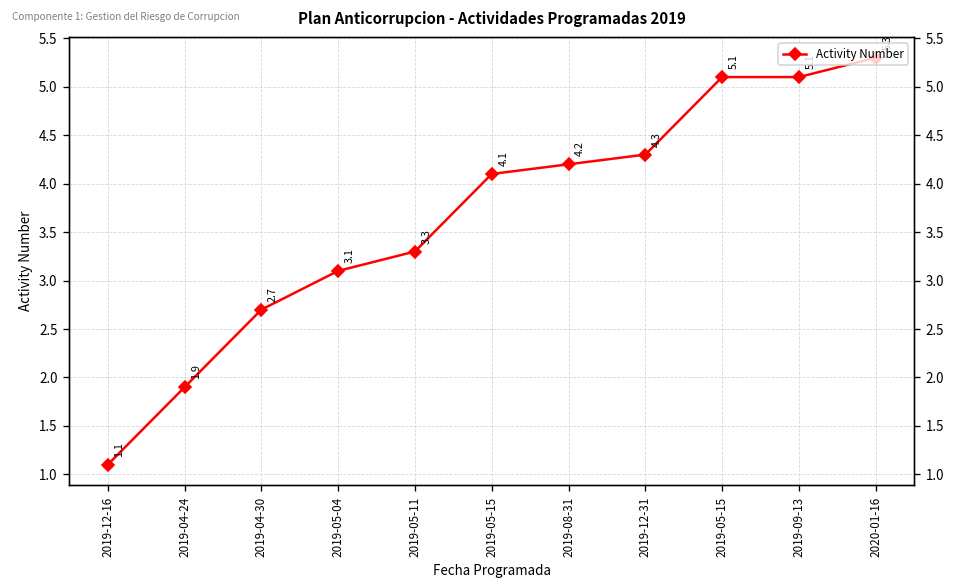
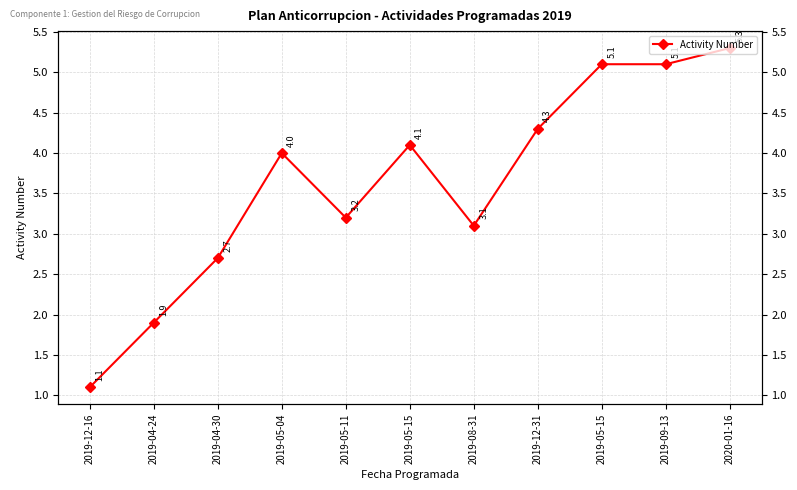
  {
    "2019-12-16": 1.1,
    "2019-04-24": 1.9,
    "2019-04-30": 2.7,
-   "2019-05-04": 3.1,
-   "2019-05-11": 3.3,
-   "2019-08-31": 4.2,
+   "2019-05-04": 4.0,
+   "2019-05-11": 3.2,
+   "2019-08-31": 3.1,
    "2019-12-31": 4.3
  }
